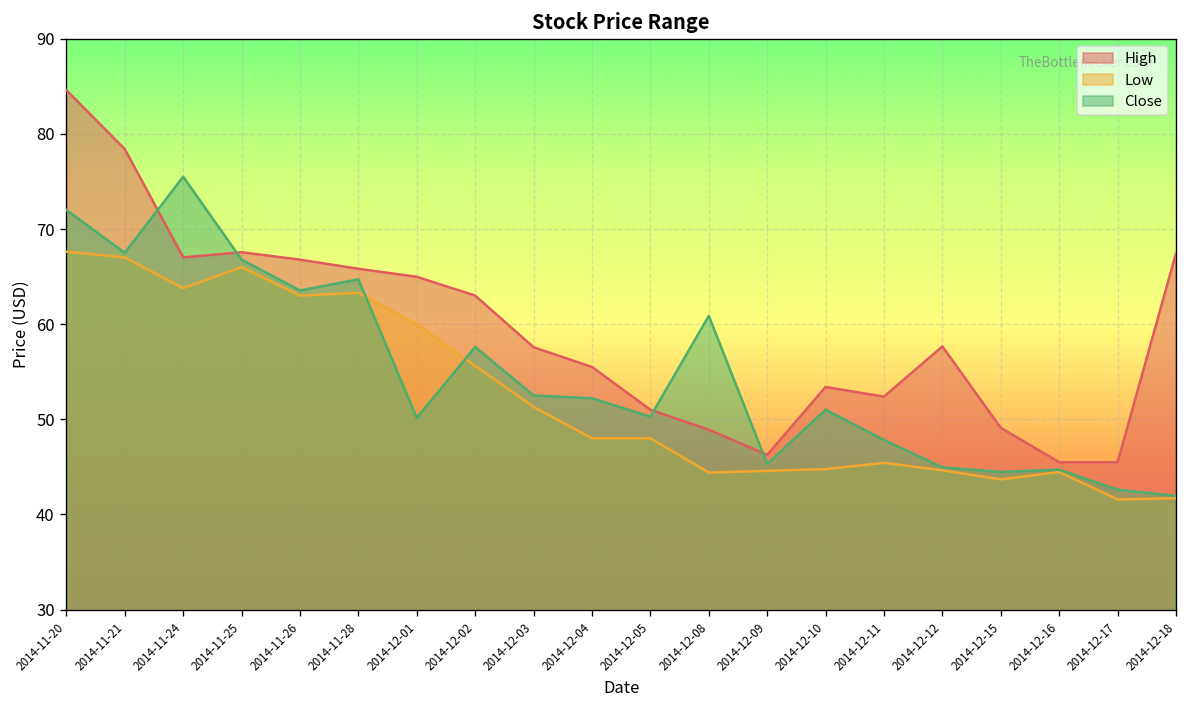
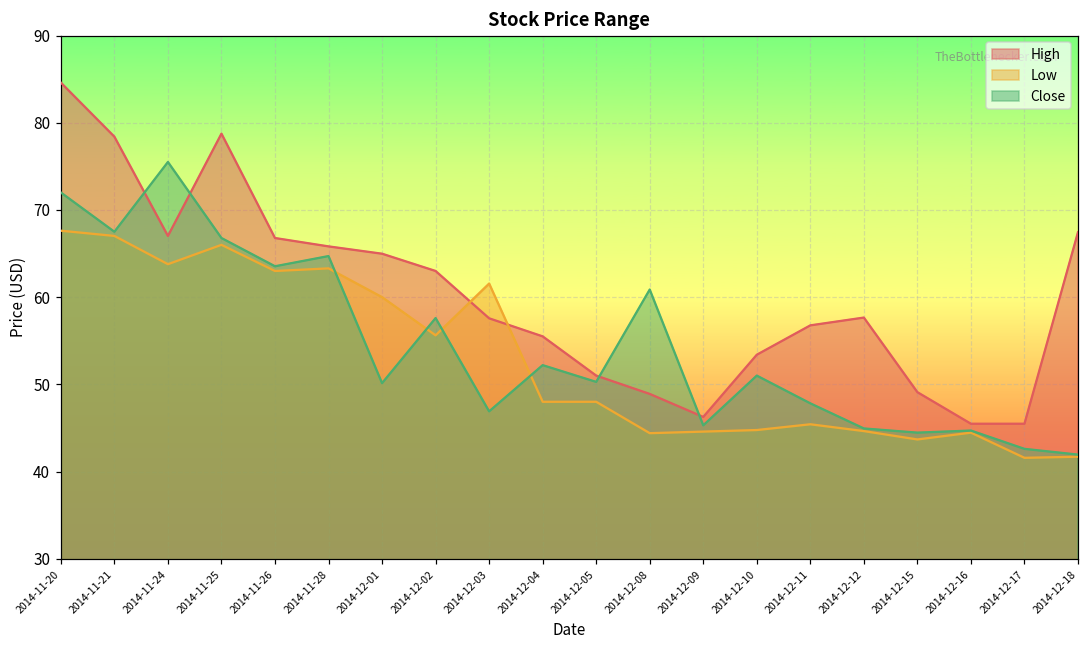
  {
    "High": {
      "2014-11-20": 85,
      "2014-11-21": 78,
      "2014-11-24": 67,
-     "2014-11-25": 68,
+     "2014-11-25": 79,
      "2014-11-26": 67,
      "2014-11-28": 66,
      "2014-12-01": 65,
      "2014-12-02": 63,
      "2014-12-03": 58,
      "2014-12-04": 56,
      "2014-12-05": 51,
      "2014-12-08": 49,
      "2014-12-09": 46,
      "2014-12-10": 53,
-     "2014-12-11": 52,
+     "2014-12-11": 57,
      "2014-12-12": 58,
      "2014-12-15": 49,
      "2014-12-16": 45,
      "2014-12-17": 45,
      "2014-12-18": 67
    },
    "Low": {
      "2014-11-20": 68,
      "2014-11-21": 67,
      "2014-11-24": 64,
      "2014-11-25": 66,
      "2014-11-26": 63,
      "2014-11-28": 63,
      "2014-12-01": 60,
      "2014-12-02": 56,
-     "2014-12-03": 51,
+     "2014-12-03": 62,
      "2014-12-04": 48,
      "2014-12-05": 48,
      "2014-12-08": 44,
      "2014-12-09": 45,
      "2014-12-10": 45,
      "2014-12-11": 45,
      "2014-12-15": 44,
      "2014-12-17": 42
    },
    "Close": {
      "2014-11-20": 72,
      "2014-11-21": 68,
      "2014-11-24": 76,
      "2014-11-25": 67,
      "2014-11-26": 64,
      "2014-11-28": 65,
      "2014-12-01": 50,
      "2014-12-02": 58,
-     "2014-12-03": 53,
+     "2014-12-03": 47,
      "2014-12-04": 52,
      "2014-12-05": 50,
      "2014-12-08": 61,
      "2014-12-09": 45,
      "2014-12-10": 51,
      "2014-12-11": 48,
      "2014-12-15": 44,
      "2014-12-17": 43
    }
  }
